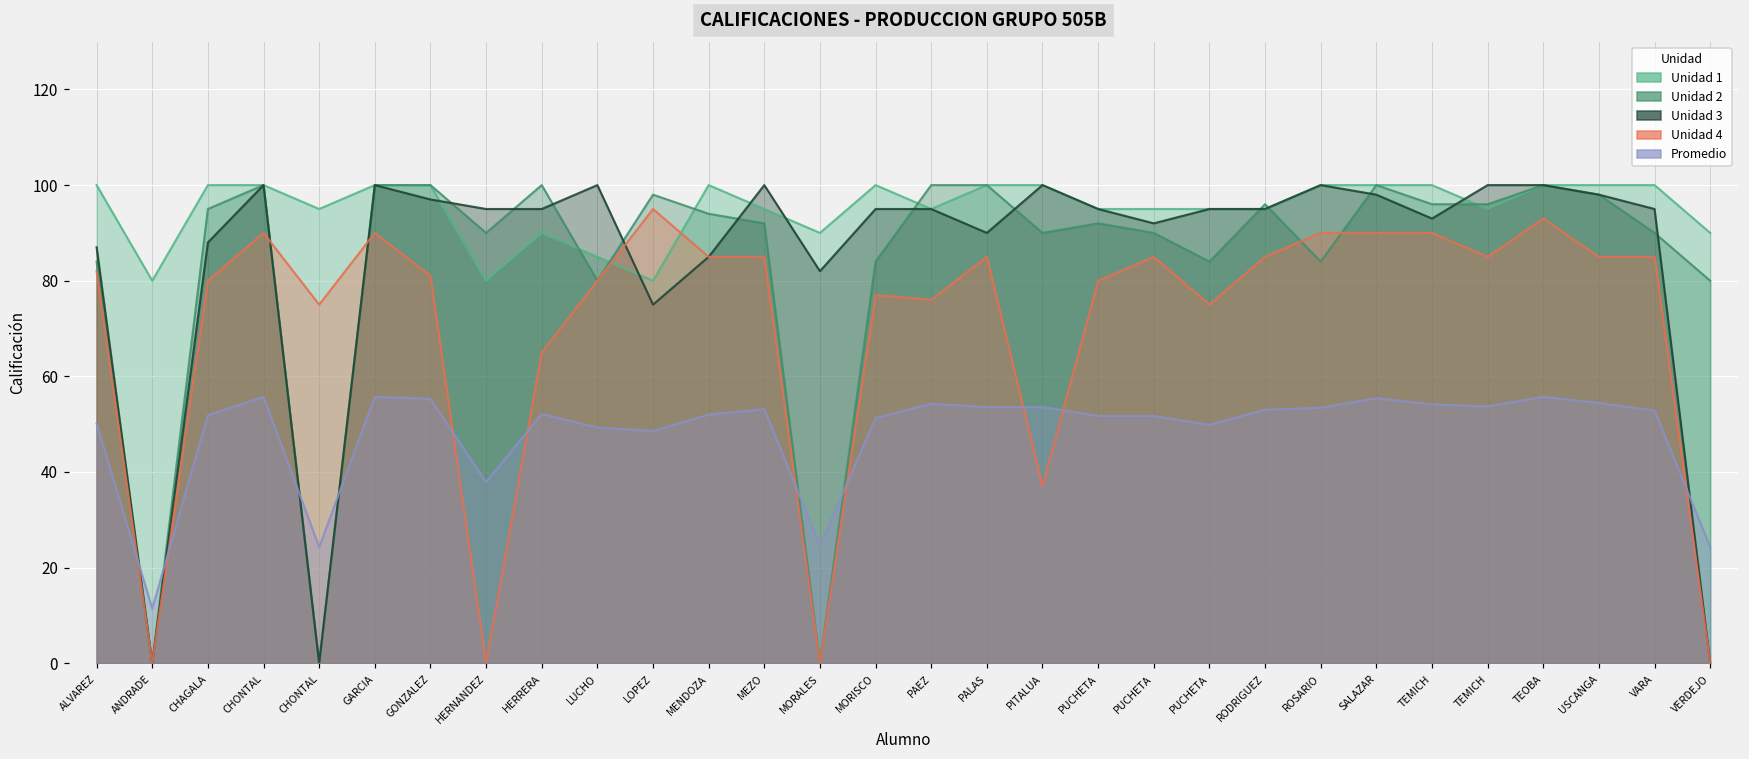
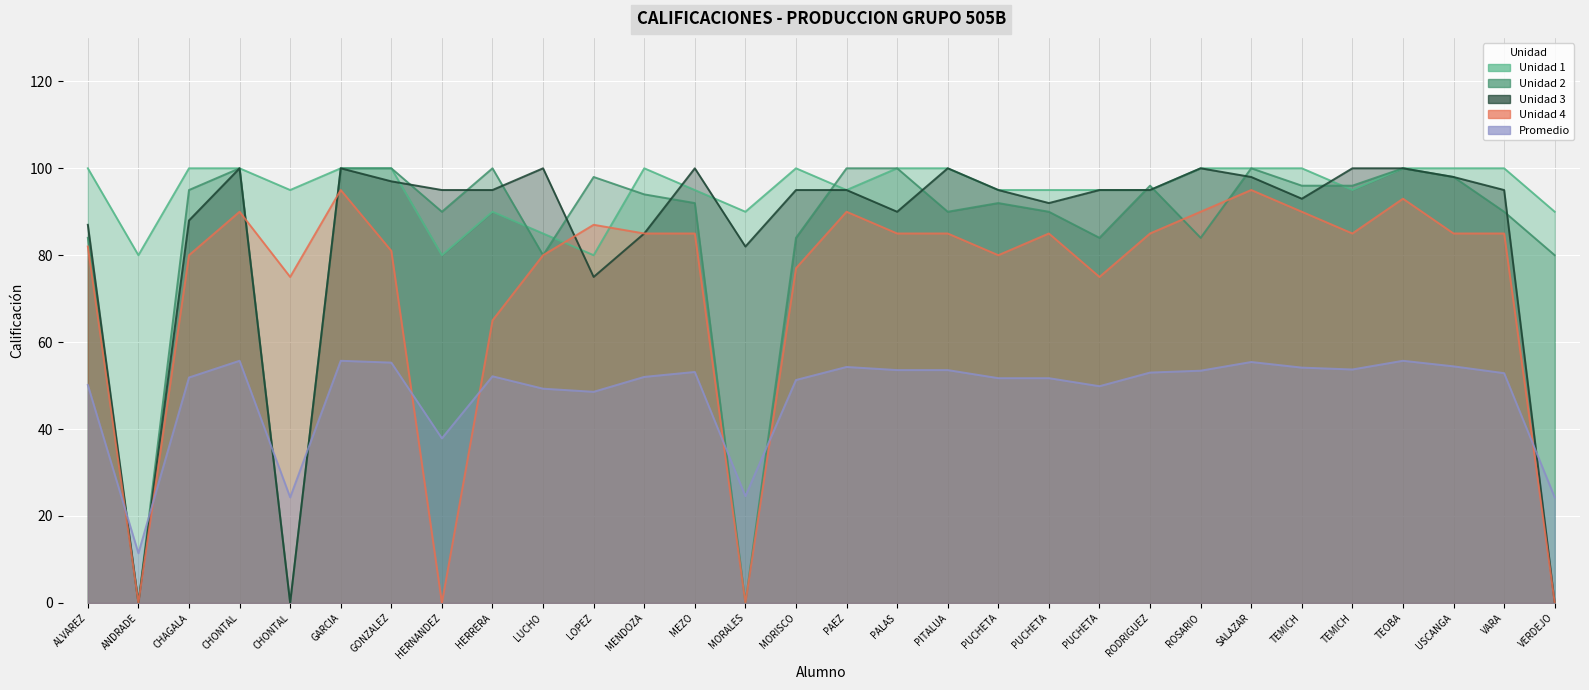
  {
    "Unidad 4": {
      "ALVAREZ": 82,
      "CHAGALA": 80,
-     "GARCIA": 90,
+     "GARCIA": 95,
      "GONZALEZ": 81,
      "HERNANDEZ": 0,
      "HERRERA": 65,
-     "LOPEZ": 95,
+     "LOPEZ": 87,
      "MEZO": 85,
      "MORISCO": 77,
-     "PAEZ": 76,
+     "PAEZ": 90,
      "PALAS": 85,
-     "PITALUA": 37,
+     "PITALUA": 85,
      "RODRIGUEZ": 85,
      "ROSARIO": 90,
-     "SALAZAR": 90,
+     "SALAZAR": 95,
      "TEOBA": 93,
      "USCANGA": 85,
      "VARA": 85
    }
  }
